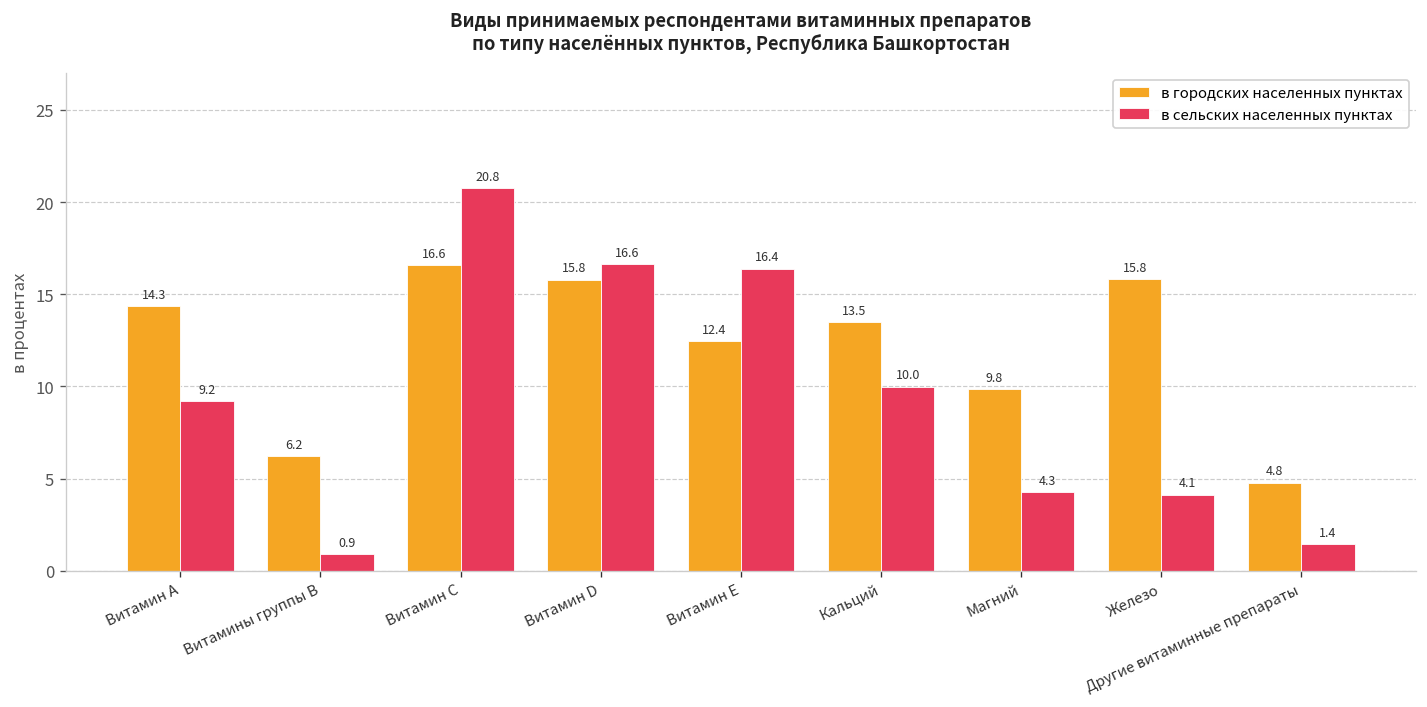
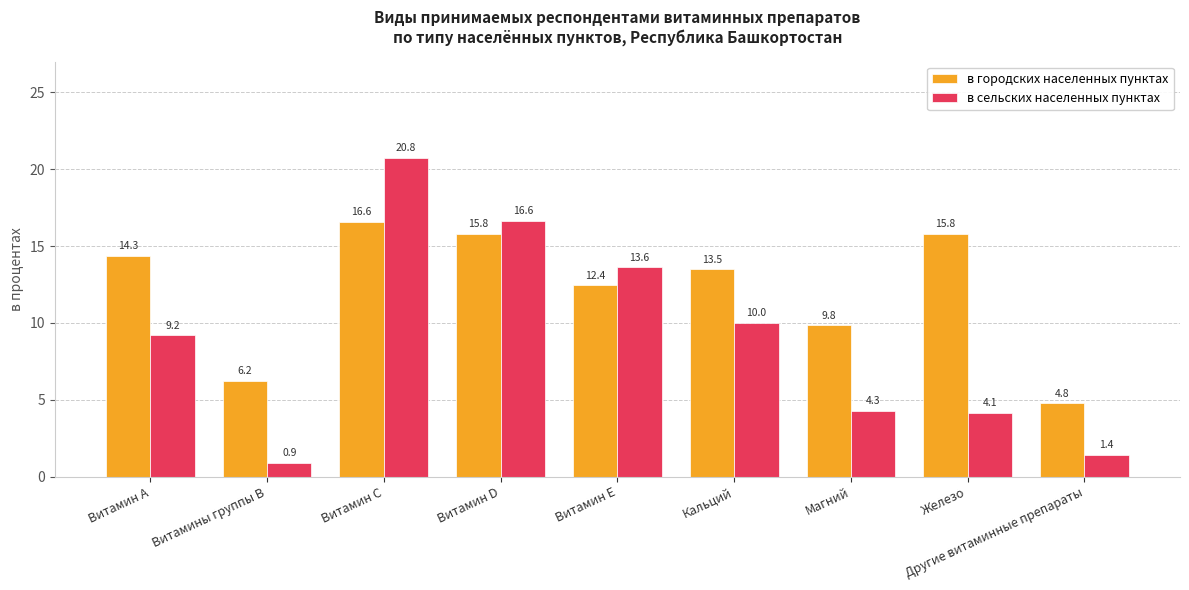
  {
    "в городских населенных пунктах": {
      "Витамин А": 14.3,
      "Витамины группы В": 6.2,
      "Витамин С": 16.6,
      "Витамин D": 15.8,
      "Витамин Е": 12.4,
      "Кальций": 13.5,
      "Магний": 9.8,
      "Железо": 15.8,
      "Другие витаминные препараты": 4.8
    },
    "в сельских населенных пунктах": {
      "Витамин А": 9.2,
      "Витамины группы В": 0.9,
      "Витамин С": 20.8,
      "Витамин D": 16.6,
-     "Витамин Е": 16.4,
+     "Витамин Е": 13.6,
      "Кальций": 10.0,
      "Магний": 4.3,
      "Железо": 4.1,
      "Другие витаминные препараты": 1.4
    }
  }
